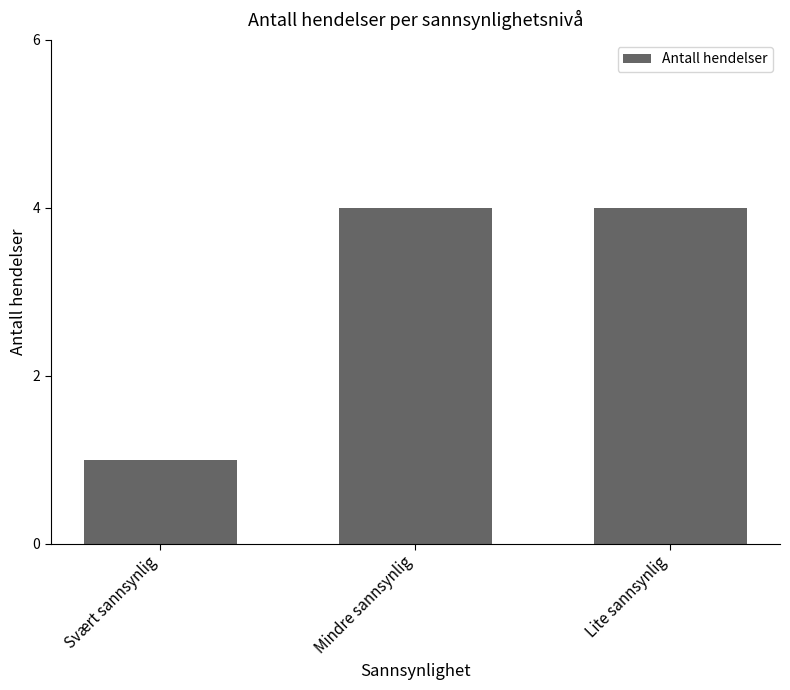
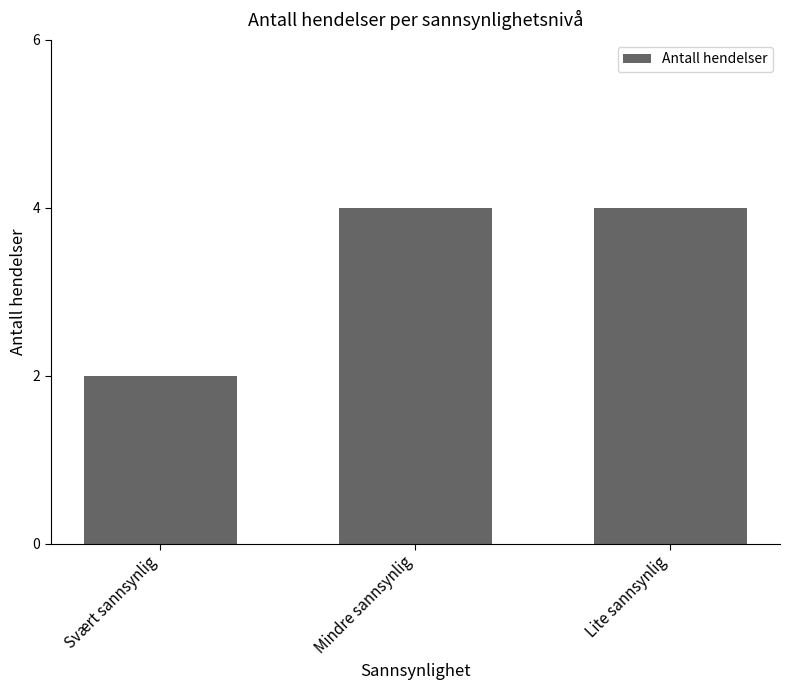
  {
-   "Svært sannsynlig": 1,
+   "Svært sannsynlig": 2,
    "Mindre sannsynlig": 4,
    "Lite sannsynlig": 4
  }
